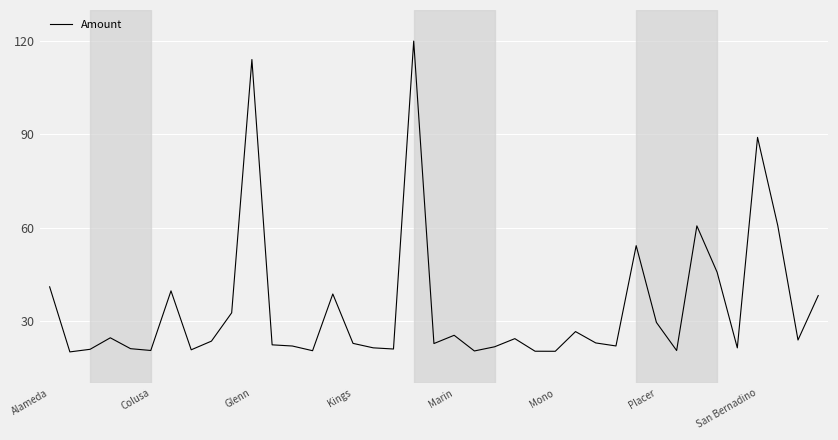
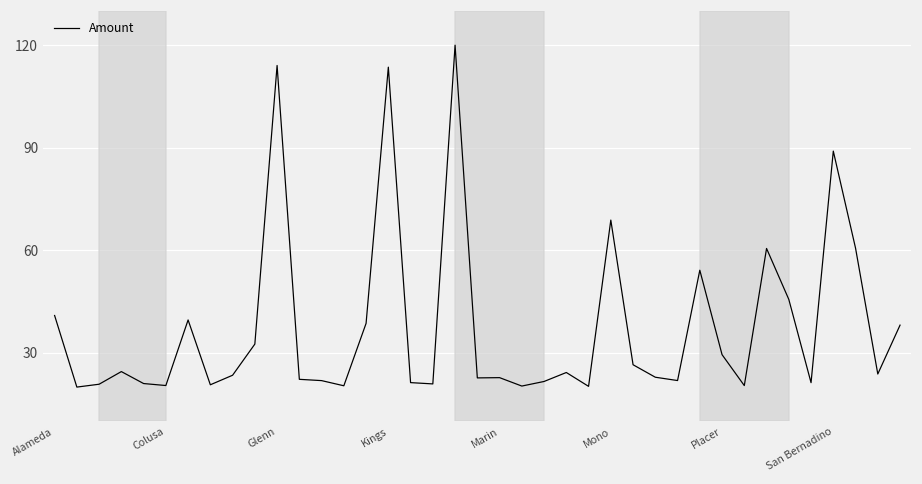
  {
    "Alameda": 41,
    "Colusa": 20,
    "Glenn": 114,
-   "Kings": 23,
-   "Marin": 25,
-   "Mono": 20,
+   "Kings": 114,
+   "Marin": 23,
+   "Mono": 69,
    "Placer": 29,
    "San Bernadino": 89
  }
